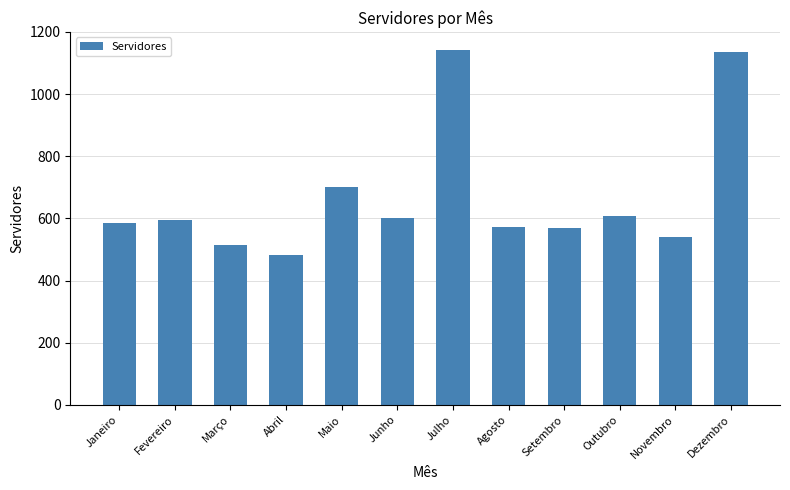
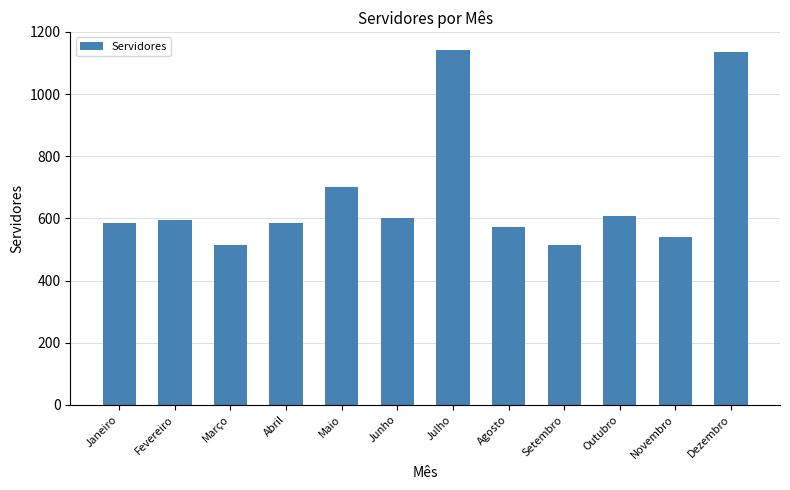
  {
    "Janeiro": 580,
    "Fevereiro": 600,
    "Março": 520,
-   "Abril": 480,
+   "Abril": 580,
    "Maio": 700,
    "Junho": 600,
    "Julho": 1140,
    "Agosto": 570,
-   "Setembro": 570,
+   "Setembro": 510,
    "Outubro": 610,
    "Novembro": 540,
    "Dezembro": 1140
  }
